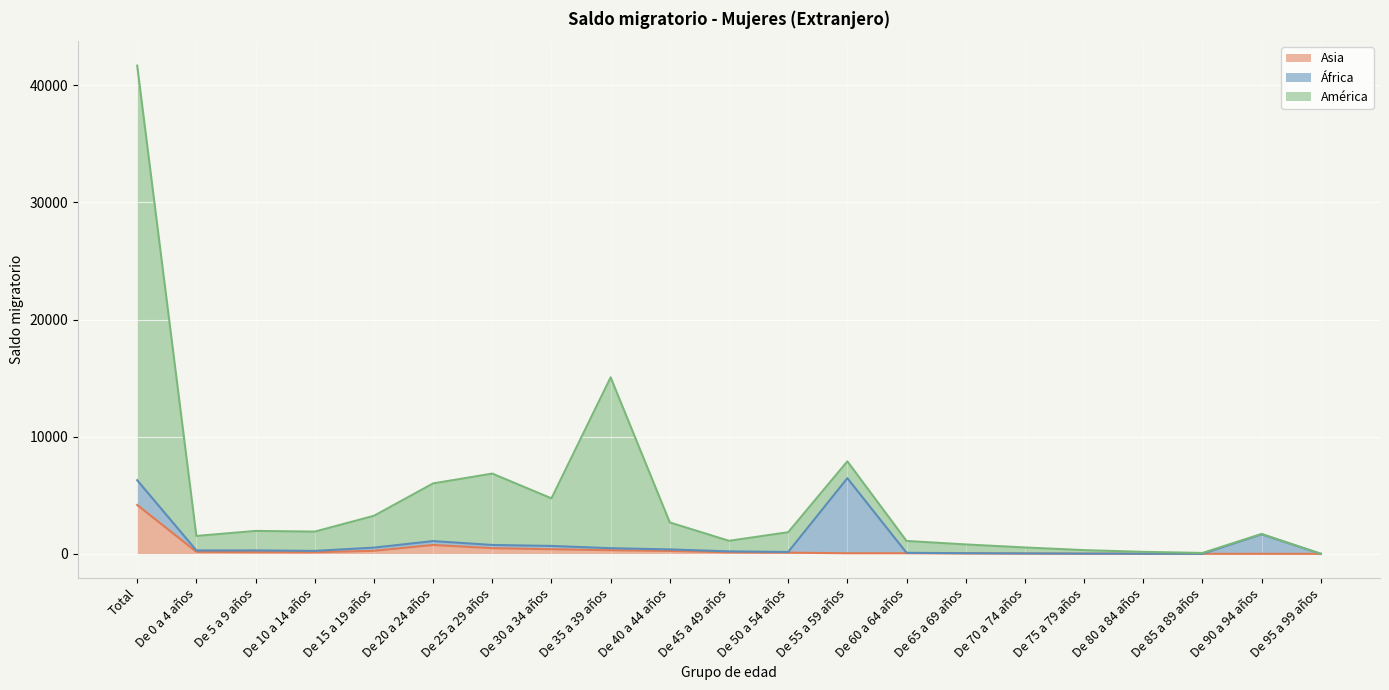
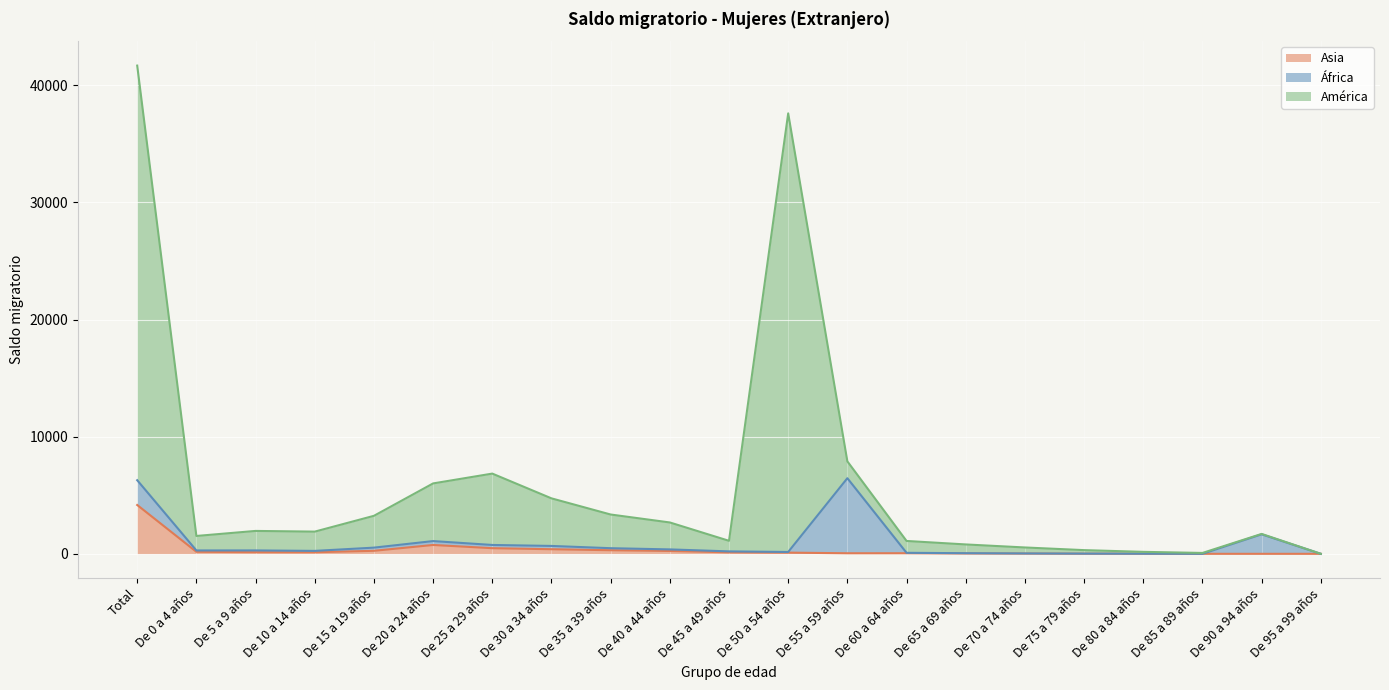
  {
    "Asia": {
      "Total": 4200,
      "De 15 a 19 años": 300,
      "De 20 a 24 años": 800,
      "De 25 a 29 años": 500,
      "De 30 a 34 años": 400,
      "De 55 a 59 años": 0,
      "De 90 a 94 años": 0
    },
    "África": {
      "Total": 2100,
      "De 15 a 19 años": 300,
      "De 20 a 24 años": 300,
      "De 25 a 29 años": 300,
      "De 30 a 34 años": 300,
      "De 55 a 59 años": 6400
    },
    "América": {
      "Total": 35400,
      "De 0 a 4 años": 1200,
      "De 5 a 9 años": 1700,
      "De 10 a 14 años": 1600,
      "De 15 a 19 años": 2700,
      "De 20 a 24 años": 4900,
      "De 25 a 29 años": 6100,
      "De 30 a 34 años": 4100,
-     "De 35 a 39 años": 14600,
+     "De 35 a 39 años": 2900,
      "De 40 a 44 años": 2300,
      "De 45 a 49 años": 900,
-     "De 50 a 54 años": 1700,
+     "De 50 a 54 años": 37400,
      "De 55 a 59 años": 1400,
      "De 60 a 64 años": 1000,
      "De 65 a 69 años": 700,
      "De 70 a 74 años": 500,
      "De 75 a 79 años": 300
    }
  }
